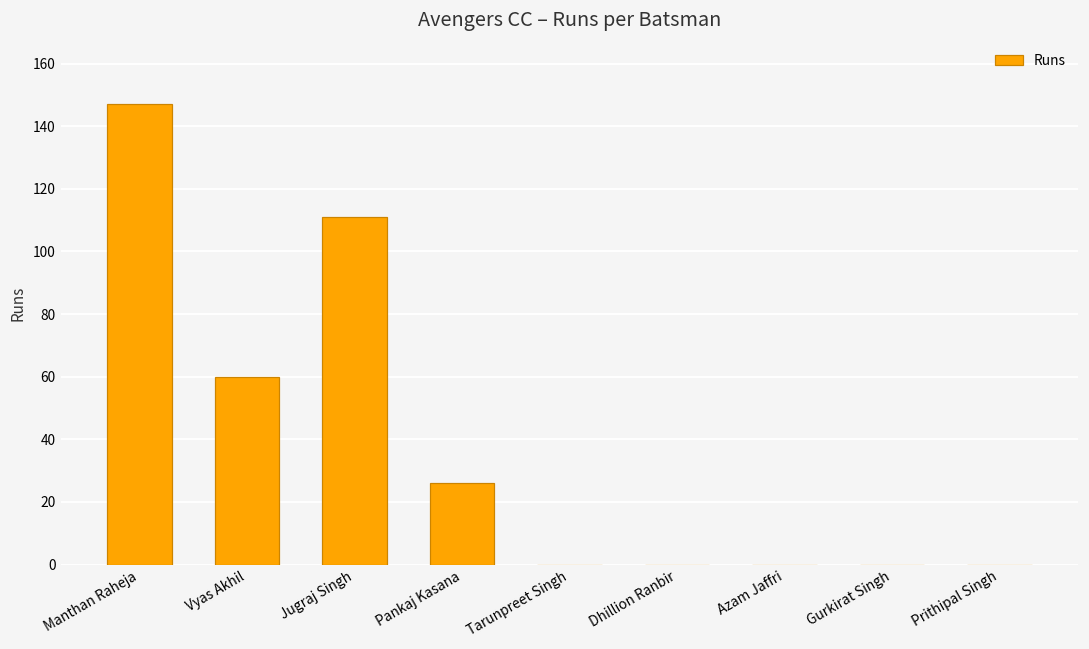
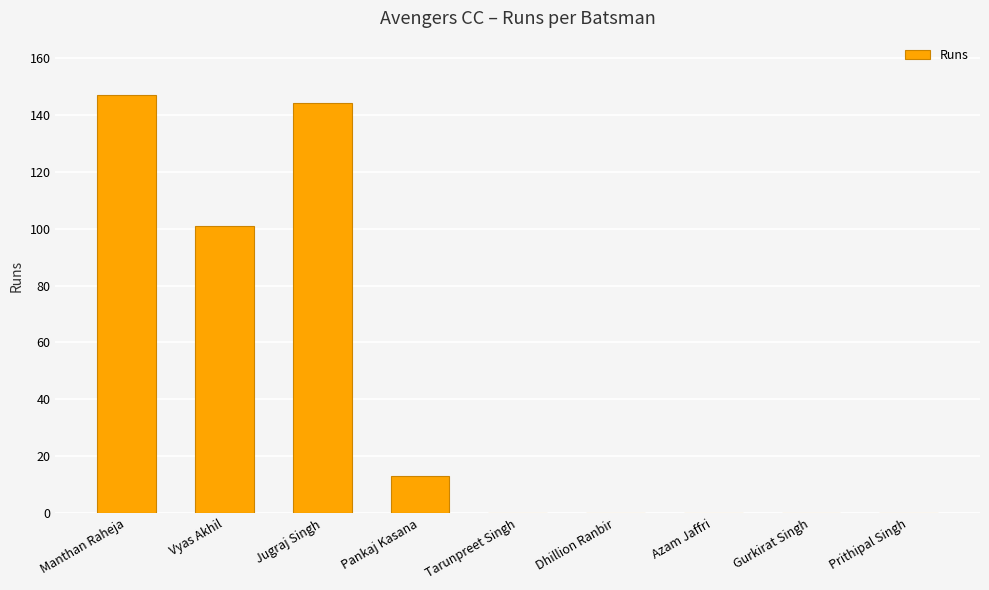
  {
    "Manthan Raheja": 147,
-   "Vyas Akhil": 60,
-   "Jugraj Singh": 111,
-   "Pankaj Kasana": 26,
+   "Vyas Akhil": 101,
+   "Jugraj Singh": 144,
+   "Pankaj Kasana": 13,
    "Tarunpreet Singh": 0,
    "Dhillion Ranbir": 0,
    "Azam Jaffri": 0,
    "Gurkirat Singh": 0,
    "Prithipal Singh": 0
  }
